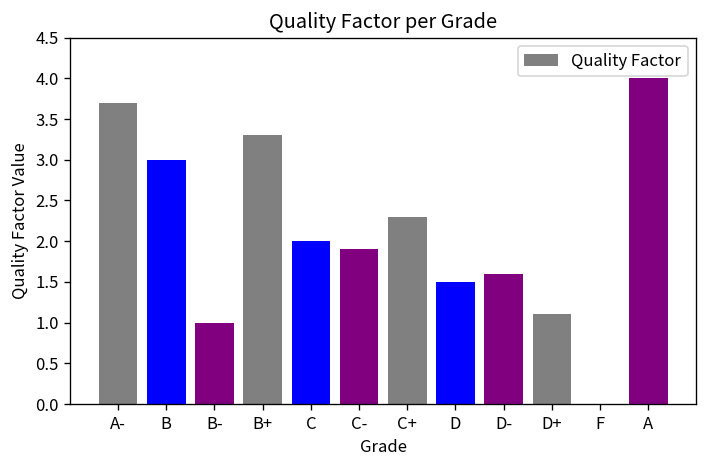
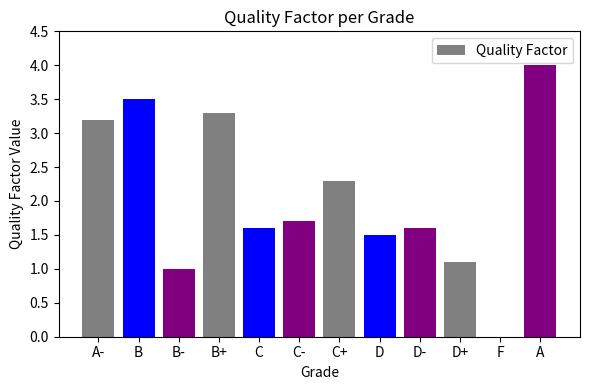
  {
-   "A-": 3.7,
-   "B": 3.0,
+   "A-": 3.2,
+   "B": 3.5,
    "B-": 1.0,
    "B+": 3.3,
-   "C": 2.0,
-   "C-": 1.9,
+   "C": 1.6,
+   "C-": 1.7,
    "C+": 2.3,
    "D": 1.5,
    "D-": 1.6,
    "D+": 1.1,
    "F": 0.0,
    "A": 4.0
  }
